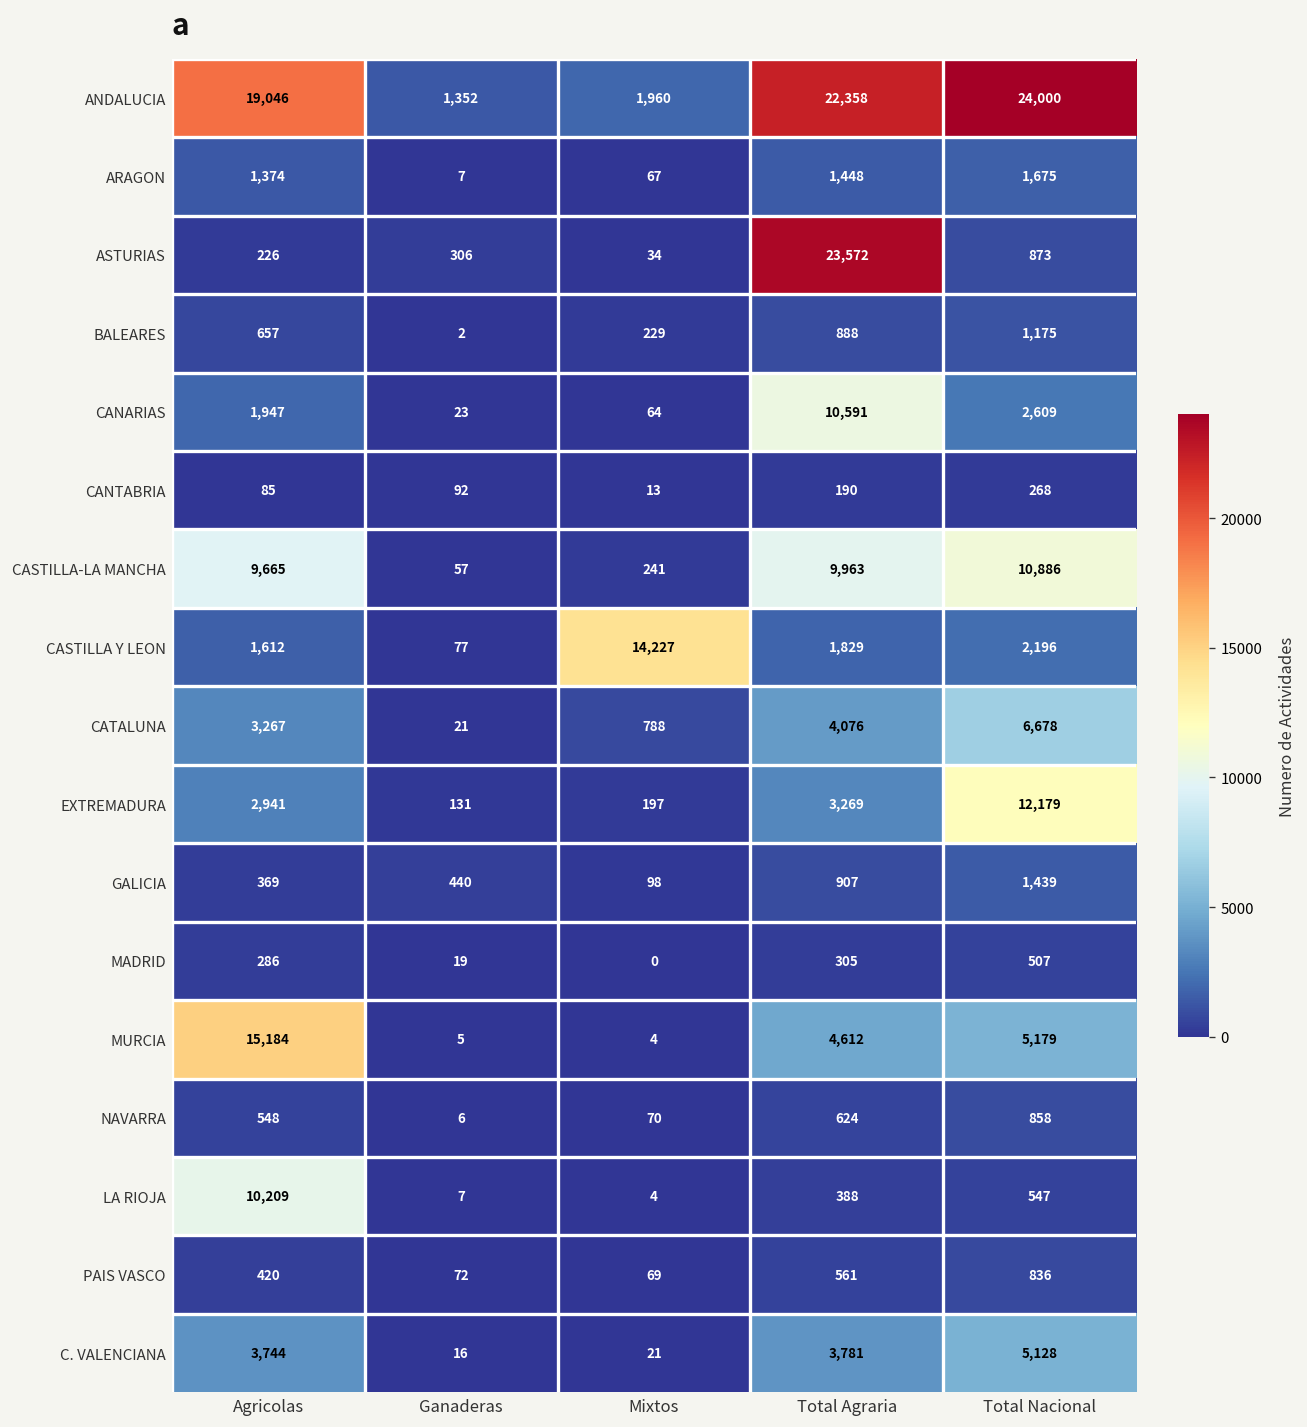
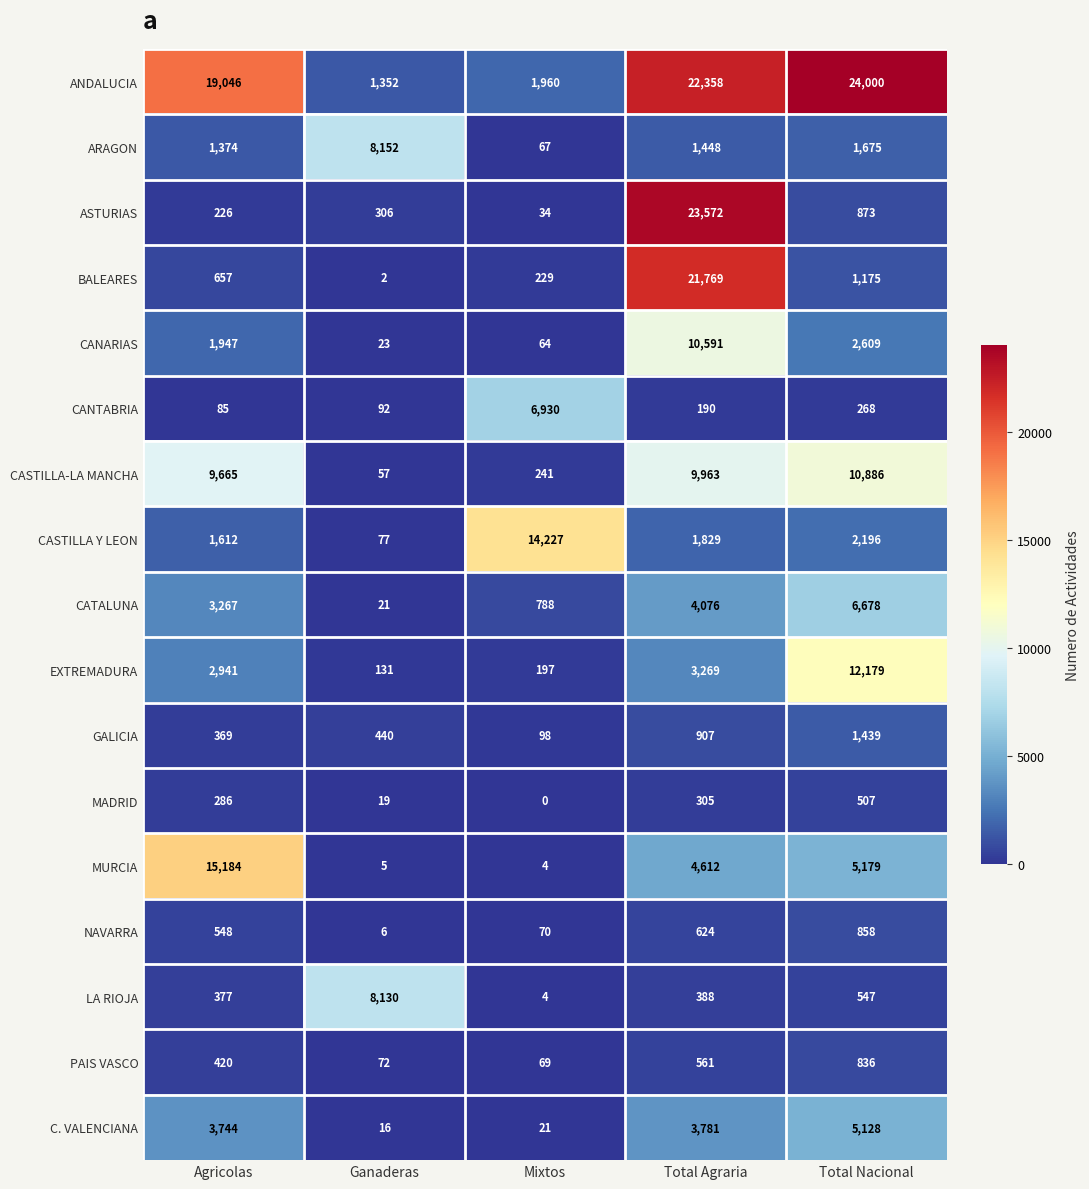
  {
    "ANDALUCIA": {
      "Agricolas": "19,046",
      "Ganaderas": "1,352",
      "Mixtos": "1,960",
      "Total Agraria": "22,358",
      "Total Nacional": "24,000"
    },
    "ARAGON": {
      "Agricolas": "1,374",
-     "Ganaderas": "7",
+     "Ganaderas": "8,152",
      "Mixtos": "67",
      "Total Agraria": "1,448",
      "Total Nacional": "1,675"
    },
    "ASTURIAS": {
      "Agricolas": "226",
      "Ganaderas": "306",
      "Mixtos": "34",
      "Total Agraria": "23,572",
      "Total Nacional": "873"
    },
    "BALEARES": {
      "Agricolas": "657",
      "Ganaderas": "2",
      "Mixtos": "229",
-     "Total Agraria": "888",
+     "Total Agraria": "21,769",
      "Total Nacional": "1,175"
    },
    "CANARIAS": {
      "Agricolas": "1,947",
      "Ganaderas": "23",
      "Mixtos": "64",
      "Total Agraria": "10,591",
      "Total Nacional": "2,609"
    },
    "CANTABRIA": {
      "Agricolas": "85",
      "Ganaderas": "92",
-     "Mixtos": "13",
+     "Mixtos": "6,930",
      "Total Agraria": "190",
      "Total Nacional": "268"
    },
    "CASTILLA-LA MANCHA": {
      "Agricolas": "9,665",
      "Ganaderas": "57",
      "Mixtos": "241",
      "Total Agraria": "9,963",
      "Total Nacional": "10,886"
    },
    "CASTILLA Y LEON": {
      "Agricolas": "1,612",
      "Ganaderas": "77",
      "Mixtos": "14,227",
      "Total Agraria": "1,829",
      "Total Nacional": "2,196"
    },
    "CATALUNA": {
      "Agricolas": "3,267",
      "Ganaderas": "21",
      "Mixtos": "788",
      "Total Agraria": "4,076",
      "Total Nacional": "6,678"
    },
    "EXTREMADURA": {
      "Agricolas": "2,941",
      "Ganaderas": "131",
      "Mixtos": "197",
      "Total Agraria": "3,269",
      "Total Nacional": "12,179"
    },
    "GALICIA": {
      "Agricolas": "369",
      "Ganaderas": "440",
      "Mixtos": "98",
      "Total Agraria": "907",
      "Total Nacional": "1,439"
    },
    "MADRID": {
      "Agricolas": "286",
      "Ganaderas": "19",
      "Mixtos": "0",
      "Total Agraria": "305",
      "Total Nacional": "507"
    },
    "MURCIA": {
      "Agricolas": "15,184",
      "Ganaderas": "5",
      "Mixtos": "4",
      "Total Agraria": "4,612",
      "Total Nacional": "5,179"
    },
    "NAVARRA": {
      "Agricolas": "548",
      "Ganaderas": "6",
      "Mixtos": "70",
      "Total Agraria": "624",
      "Total Nacional": "858"
    },
    "LA RIOJA": {
-     "Agricolas": "10,209",
-     "Ganaderas": "7",
+     "Agricolas": "377",
+     "Ganaderas": "8,130",
      "Mixtos": "4",
      "Total Agraria": "388",
      "Total Nacional": "547"
    },
    "PAIS VASCO": {
      "Agricolas": "420",
      "Ganaderas": "72",
      "Mixtos": "69",
      "Total Agraria": "561",
      "Total Nacional": "836"
    },
    "C. VALENCIANA": {
      "Agricolas": "3,744",
      "Ganaderas": "16",
      "Mixtos": "21",
      "Total Agraria": "3,781",
      "Total Nacional": "5,128"
    }
  }
